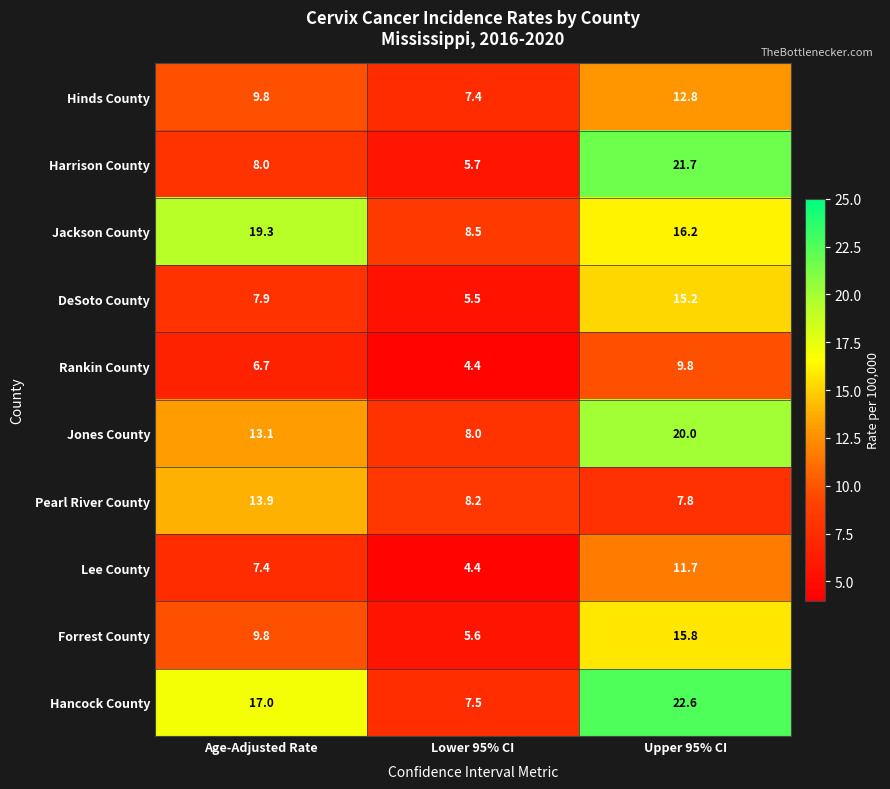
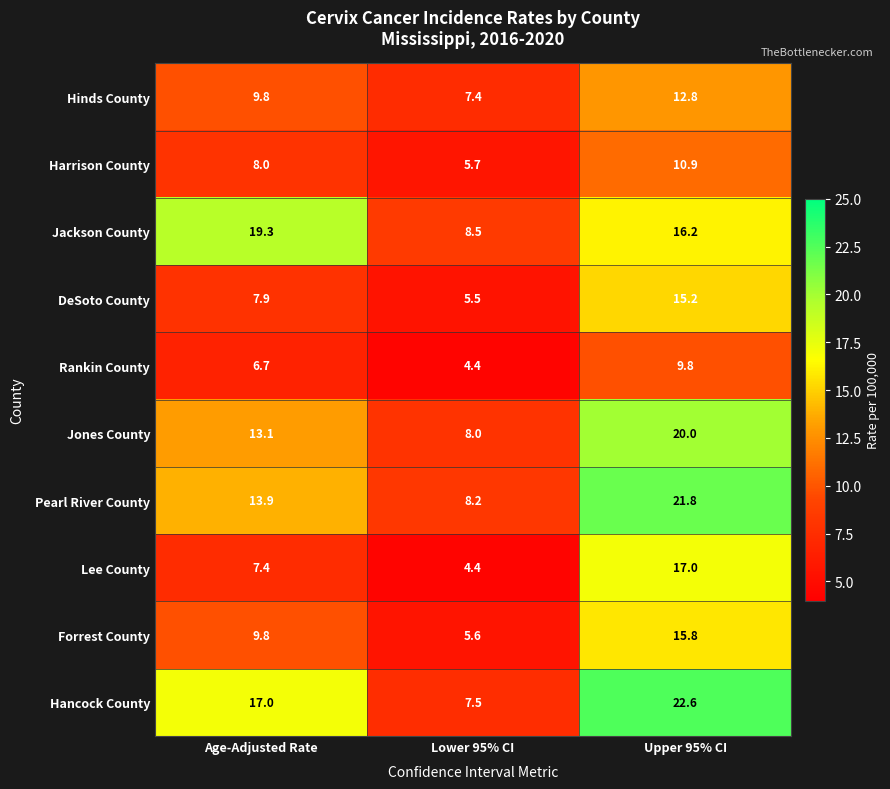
  {
    "Hinds County": {
      "Age-Adjusted Rate": 9.8,
      "Lower 95% CI": 7.4,
      "Upper 95% CI": 12.8
    },
    "Harrison County": {
      "Age-Adjusted Rate": 8.0,
      "Lower 95% CI": 5.7,
-     "Upper 95% CI": 21.7
+     "Upper 95% CI": 10.9
    },
    "Jackson County": {
      "Age-Adjusted Rate": 19.3,
      "Lower 95% CI": 8.5,
      "Upper 95% CI": 16.2
    },
    "DeSoto County": {
      "Age-Adjusted Rate": 7.9,
      "Lower 95% CI": 5.5,
      "Upper 95% CI": 15.2
    },
    "Rankin County": {
      "Age-Adjusted Rate": 6.7,
      "Lower 95% CI": 4.4,
      "Upper 95% CI": 9.8
    },
    "Jones County": {
      "Age-Adjusted Rate": 13.1,
      "Lower 95% CI": 8.0,
      "Upper 95% CI": 20.0
    },
    "Pearl River County": {
      "Age-Adjusted Rate": 13.9,
      "Lower 95% CI": 8.2,
-     "Upper 95% CI": 7.8
+     "Upper 95% CI": 21.8
    },
    "Lee County": {
      "Age-Adjusted Rate": 7.4,
      "Lower 95% CI": 4.4,
-     "Upper 95% CI": 11.7
+     "Upper 95% CI": 17.0
    },
    "Forrest County": {
      "Age-Adjusted Rate": 9.8,
      "Lower 95% CI": 5.6,
      "Upper 95% CI": 15.8
    },
    "Hancock County": {
      "Age-Adjusted Rate": 17.0,
      "Lower 95% CI": 7.5,
      "Upper 95% CI": 22.6
    }
  }
